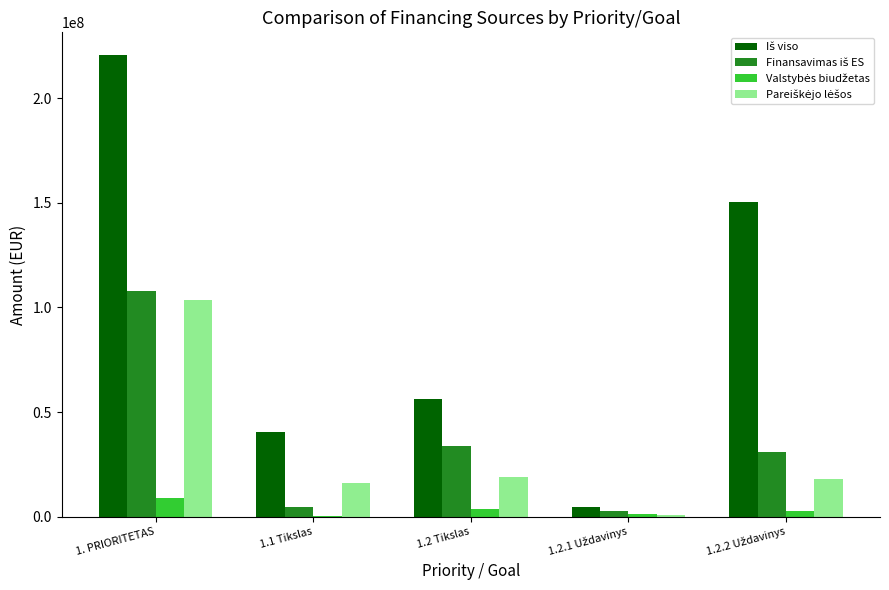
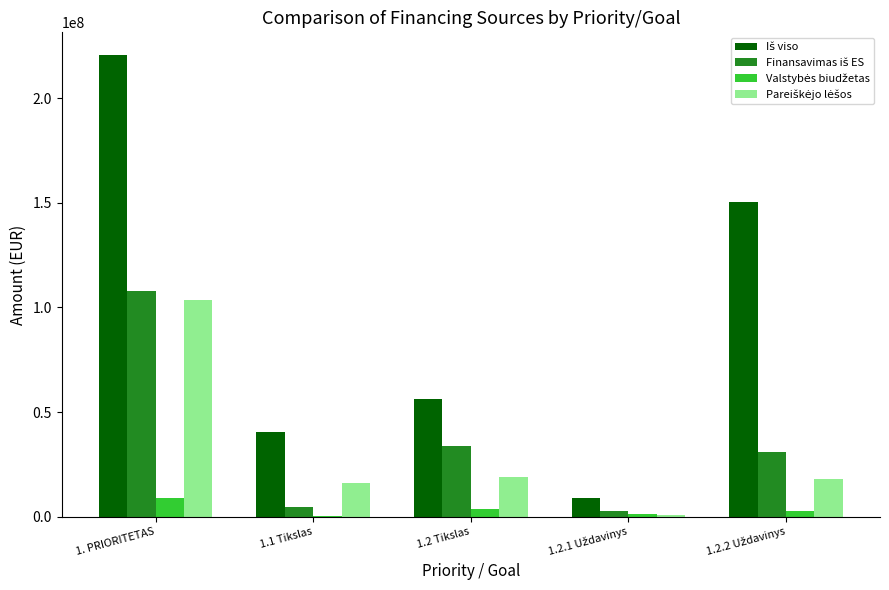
  {
    "Iš viso": {
      "1. PRIORITETAS": 221000000,
      "1.1 Tikslas": 40000000,
      "1.2 Tikslas": 56000000,
-     "1.2.1 Uždavinys": 5000000,
+     "1.2.1 Uždavinys": 9000000,
      "1.2.2 Uždavinys": 151000000
    },
    "Finansavimas iš ES": {
      "1. PRIORITETAS": 108000000,
      "1.1 Tikslas": 4000000,
      "1.2 Tikslas": 34000000,
      "1.2.1 Uždavinys": 3000000,
      "1.2.2 Uždavinys": 31000000
    },
    "Valstybės biudžetas": {
      "1. PRIORITETAS": 9000000,
      "1.2 Tikslas": 4000000,
      "1.2.2 Uždavinys": 3000000
    },
    "Pareiškėjo lėšos": {
      "1. PRIORITETAS": 104000000,
      "1.1 Tikslas": 16000000,
      "1.2 Tikslas": 19000000,
      "1.2.2 Uždavinys": 18000000
    }
  }
